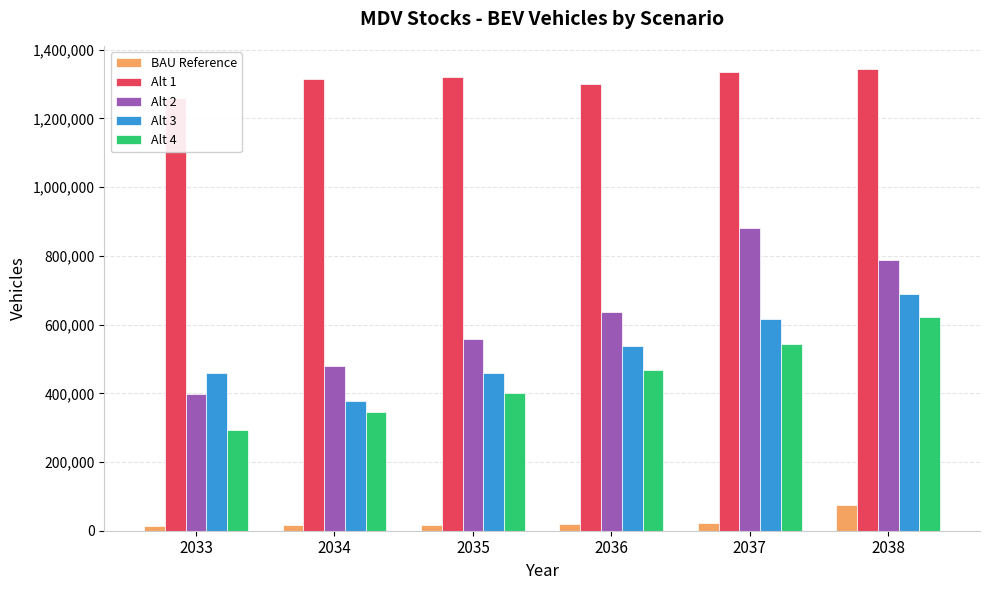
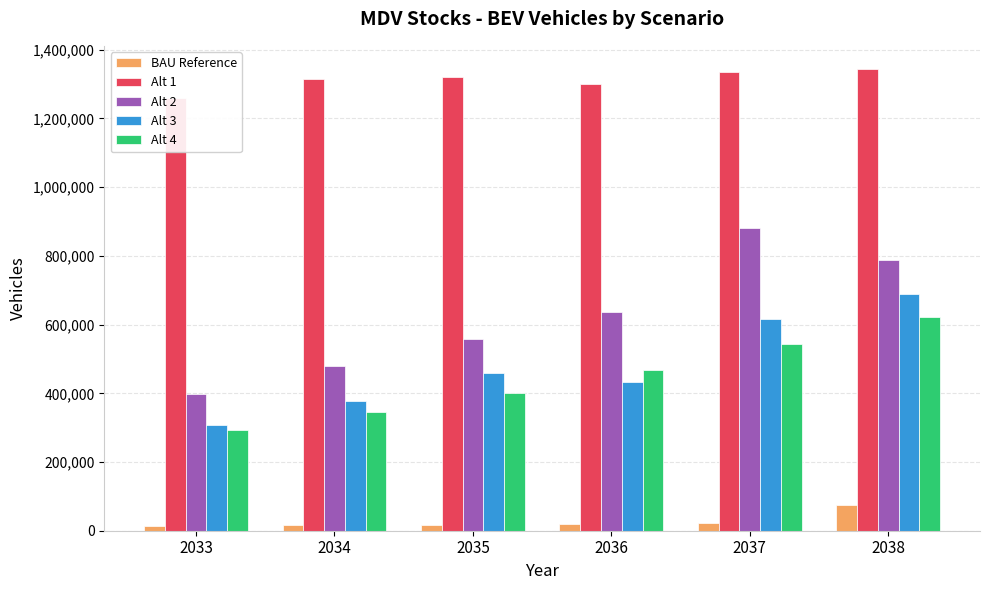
  {
    "BAU Reference": {
      "2033": "10,000",
      "2034": "20,000",
      "2035": "20,000",
      "2036": "20,000",
      "2037": "20,000",
      "2038": "70,000"
    },
    "Alt 1": {
      "2034": "1,310,000",
      "2035": "1,320,000",
      "2036": "1,300,000",
      "2037": "1,340,000",
      "2038": "1,340,000"
    },
    "Alt 2": {
      "2033": "400,000",
      "2034": "480,000",
      "2035": "560,000",
      "2036": "640,000",
      "2037": "880,000",
      "2038": "790,000"
    },
    "Alt 3": {
-     "2033": "460,000",
+     "2033": "310,000",
      "2034": "380,000",
      "2035": "460,000",
-     "2036": "540,000",
+     "2036": "430,000",
      "2037": "620,000",
      "2038": "690,000"
    },
    "Alt 4": {
      "2033": "290,000",
      "2034": "340,000",
      "2035": "400,000",
      "2036": "470,000",
      "2037": "540,000",
      "2038": "620,000"
    }
  }
